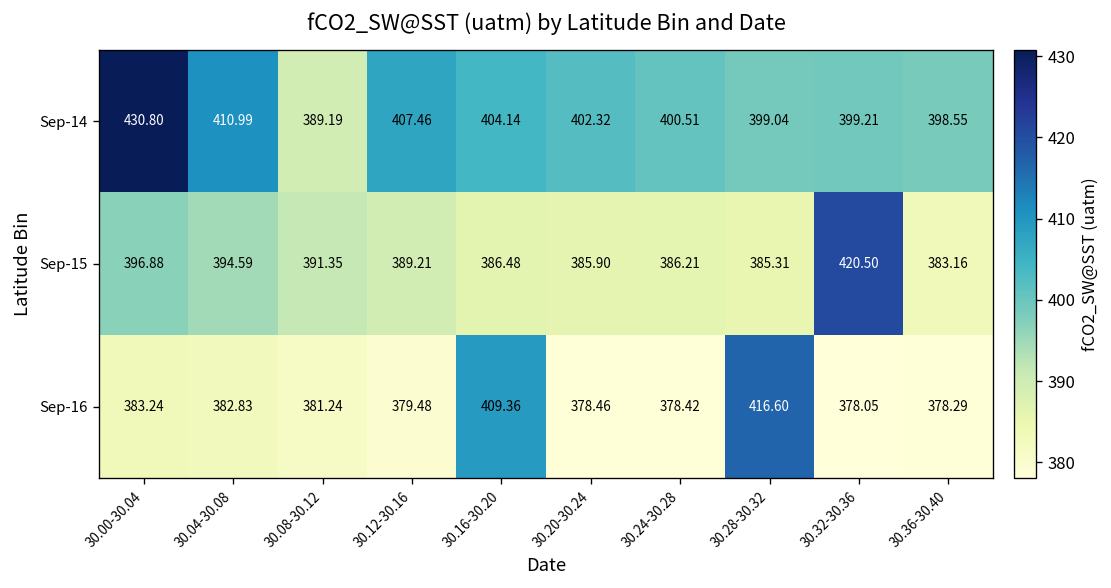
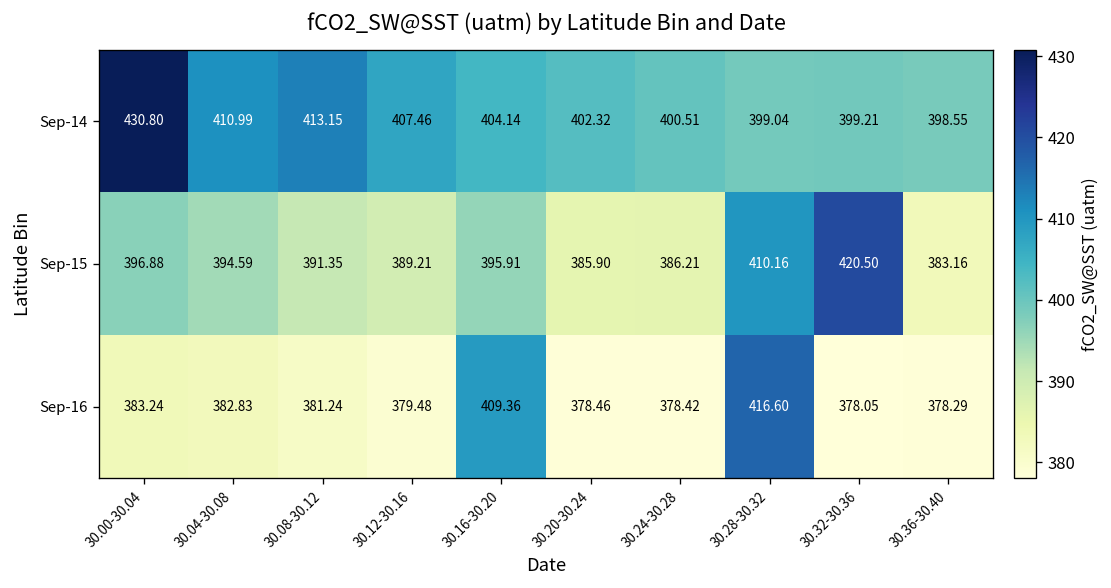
  {
    "Sep-14": {
      "30.00-30.04": 430.80,
      "30.04-30.08": 410.99,
-     "30.08-30.12": 389.19,
+     "30.08-30.12": 413.15,
      "30.12-30.16": 407.46,
      "30.16-30.20": 404.14,
      "30.20-30.24": 402.32,
      "30.24-30.28": 400.51,
      "30.28-30.32": 399.04,
      "30.32-30.36": 399.21,
      "30.36-30.40": 398.55
    },
    "Sep-15": {
      "30.00-30.04": 396.88,
      "30.04-30.08": 394.59,
      "30.08-30.12": 391.35,
      "30.12-30.16": 389.21,
-     "30.16-30.20": 386.48,
+     "30.16-30.20": 395.91,
      "30.20-30.24": 385.90,
      "30.24-30.28": 386.21,
-     "30.28-30.32": 385.31,
+     "30.28-30.32": 410.16,
      "30.32-30.36": 420.50,
      "30.36-30.40": 383.16
    },
    "Sep-16": {
      "30.00-30.04": 383.24,
      "30.04-30.08": 382.83,
      "30.08-30.12": 381.24,
      "30.12-30.16": 379.48,
      "30.16-30.20": 409.36,
      "30.20-30.24": 378.46,
      "30.24-30.28": 378.42,
      "30.28-30.32": 416.60,
      "30.32-30.36": 378.05,
      "30.36-30.40": 378.29
    }
  }
